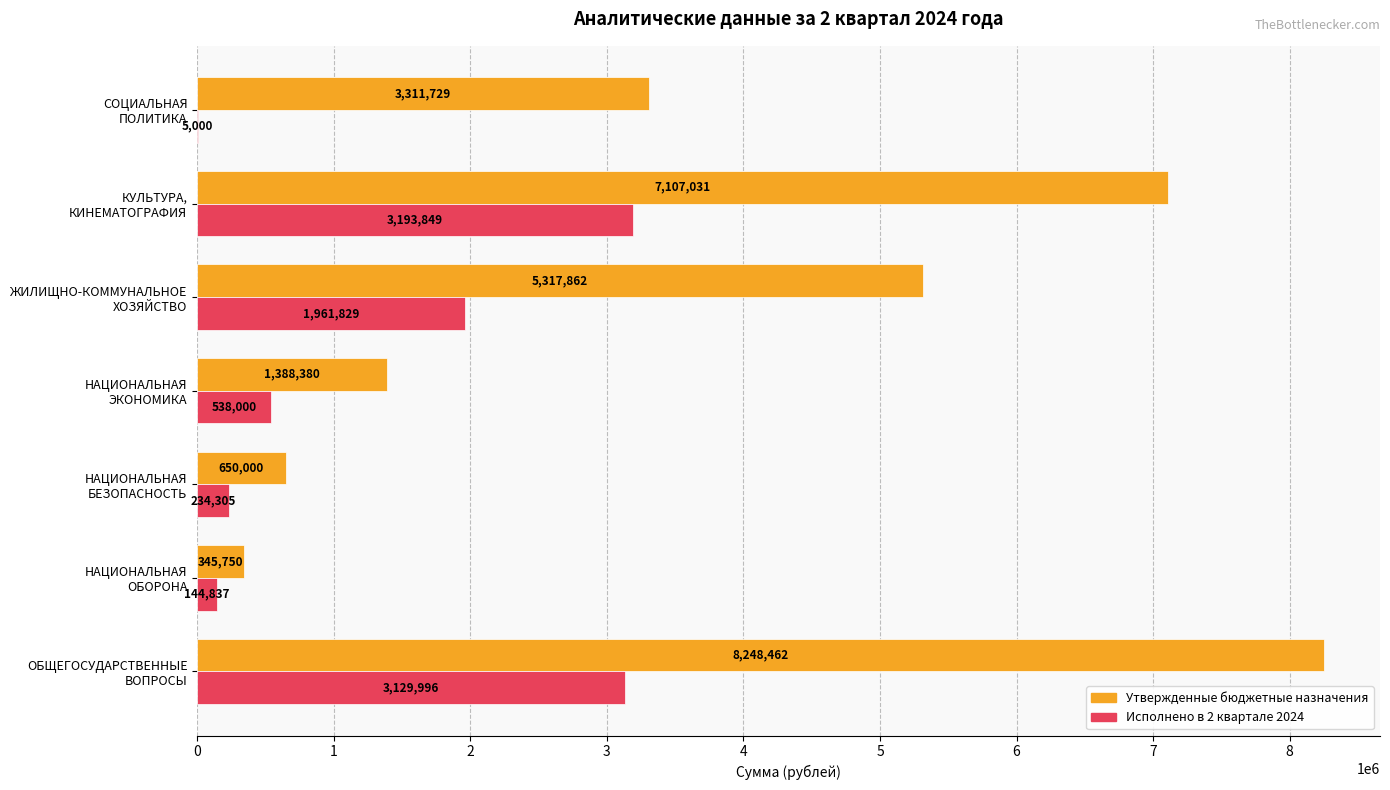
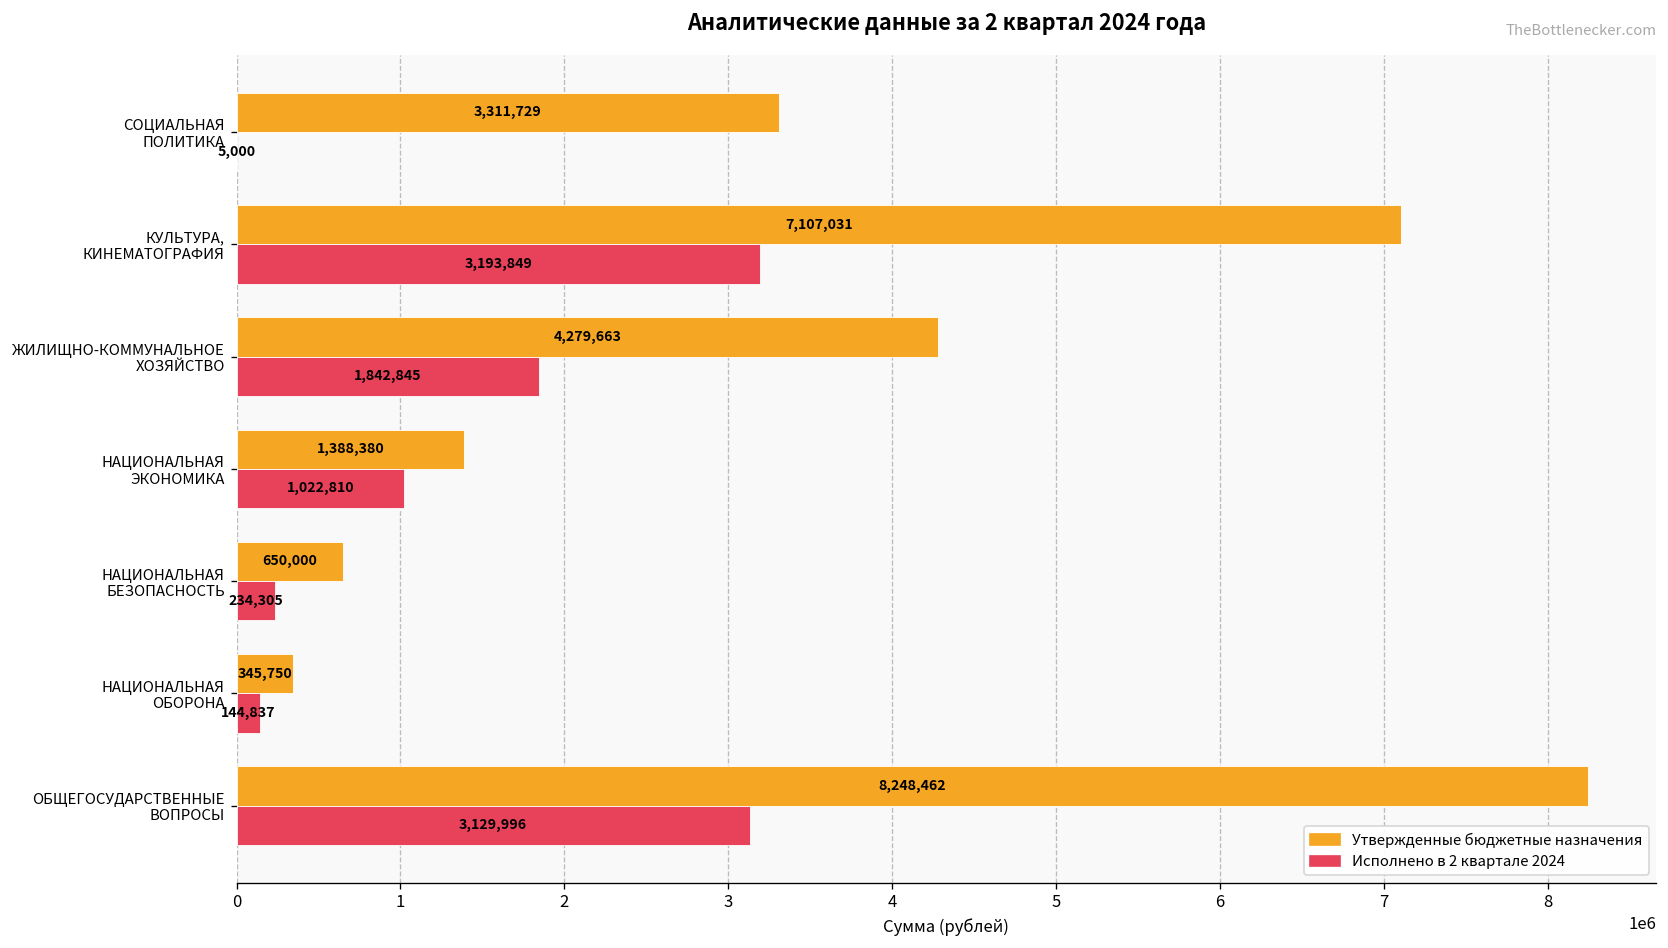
  {
    "Утвержденные бюджетные назначения": {
      "СОЦИАЛЬНАЯ ПОЛИТИКА": "3,311,729",
      "КУЛЬТУРА, КИНЕМАТОГРАФИЯ": "7,107,031",
-     "ЖИЛИЩНО-КОММУНАЛЬНОЕ ХОЗЯЙСТВО": "5,317,862",
+     "ЖИЛИЩНО-КОММУНАЛЬНОЕ ХОЗЯЙСТВО": "4,279,663",
      "НАЦИОНАЛЬНАЯ ЭКОНОМИКА": "1,388,380",
      "НАЦИОНАЛЬНАЯ БЕЗОПАСНОСТЬ": "650,000",
      "НАЦИОНАЛЬНАЯ ОБОРОНА": "345,750",
      "ОБЩЕГОСУДАРСТВЕННЫЕ ВОПРОСЫ": "8,248,462"
    },
    "Исполнено в 2 квартале 2024": {
      "СОЦИАЛЬНАЯ ПОЛИТИКА": "5,000",
      "КУЛЬТУРА, КИНЕМАТОГРАФИЯ": "3,193,849",
-     "ЖИЛИЩНО-КОММУНАЛЬНОЕ ХОЗЯЙСТВО": "1,961,829",
-     "НАЦИОНАЛЬНАЯ ЭКОНОМИКА": "538,000",
+     "ЖИЛИЩНО-КОММУНАЛЬНОЕ ХОЗЯЙСТВО": "1,842,845",
+     "НАЦИОНАЛЬНАЯ ЭКОНОМИКА": "1,022,810",
      "НАЦИОНАЛЬНАЯ БЕЗОПАСНОСТЬ": "234,305",
      "НАЦИОНАЛЬНАЯ ОБОРОНА": "144,837",
      "ОБЩЕГОСУДАРСТВЕННЫЕ ВОПРОСЫ": "3,129,996"
    }
  }
